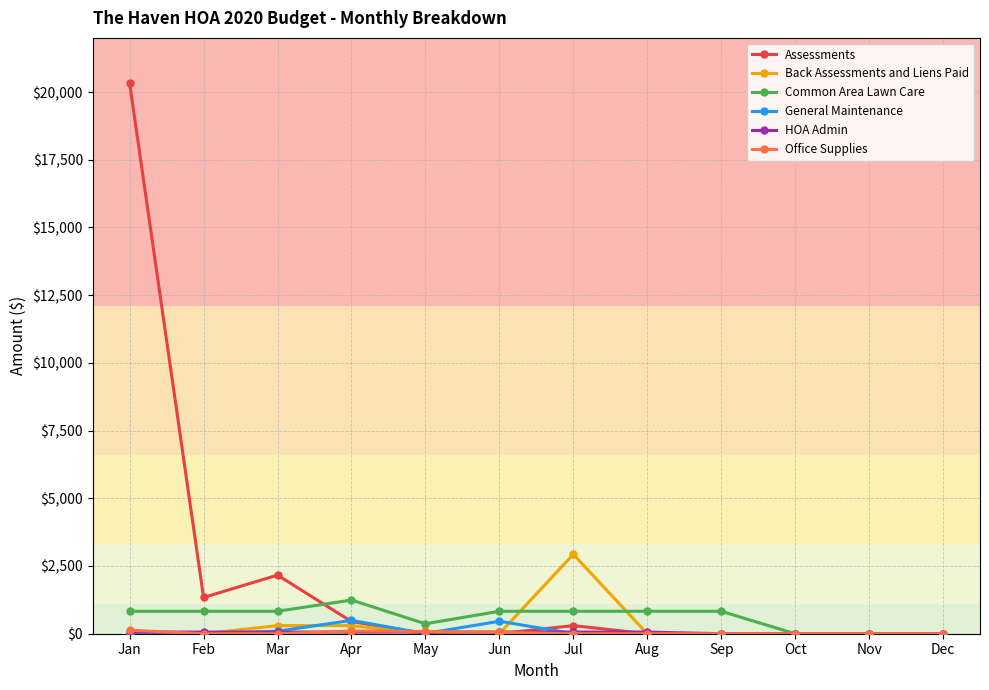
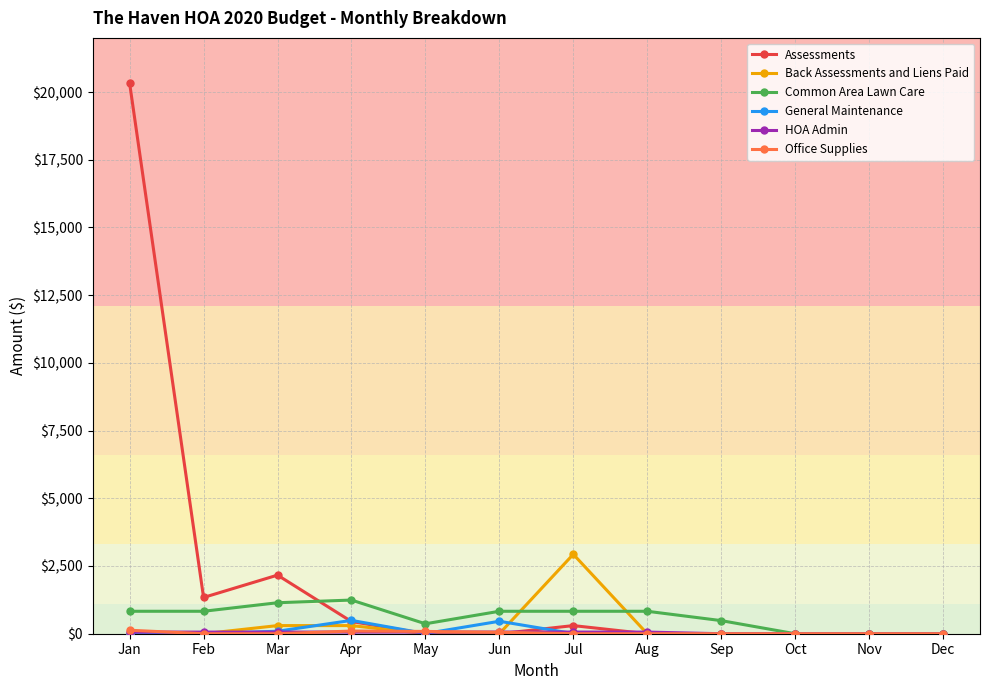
  {
    "Back Assessments and Liens Paid": {
      "Mar": "$300",
      "Apr": "$300",
      "Jul": "$2,900"
    },
    "Common Area Lawn Care": {
      "Jan": "$800",
      "Feb": "$800",
-     "Mar": "$800",
+     "Mar": "$1,100",
      "Apr": "$1,200",
      "May": "$400",
      "Jun": "$800",
      "Jul": "$800",
      "Aug": "$800",
-     "Sep": "$800"
+     "Sep": "$500"
    },
    "General Maintenance": {
      "Jun": "$500"
    }
  }
